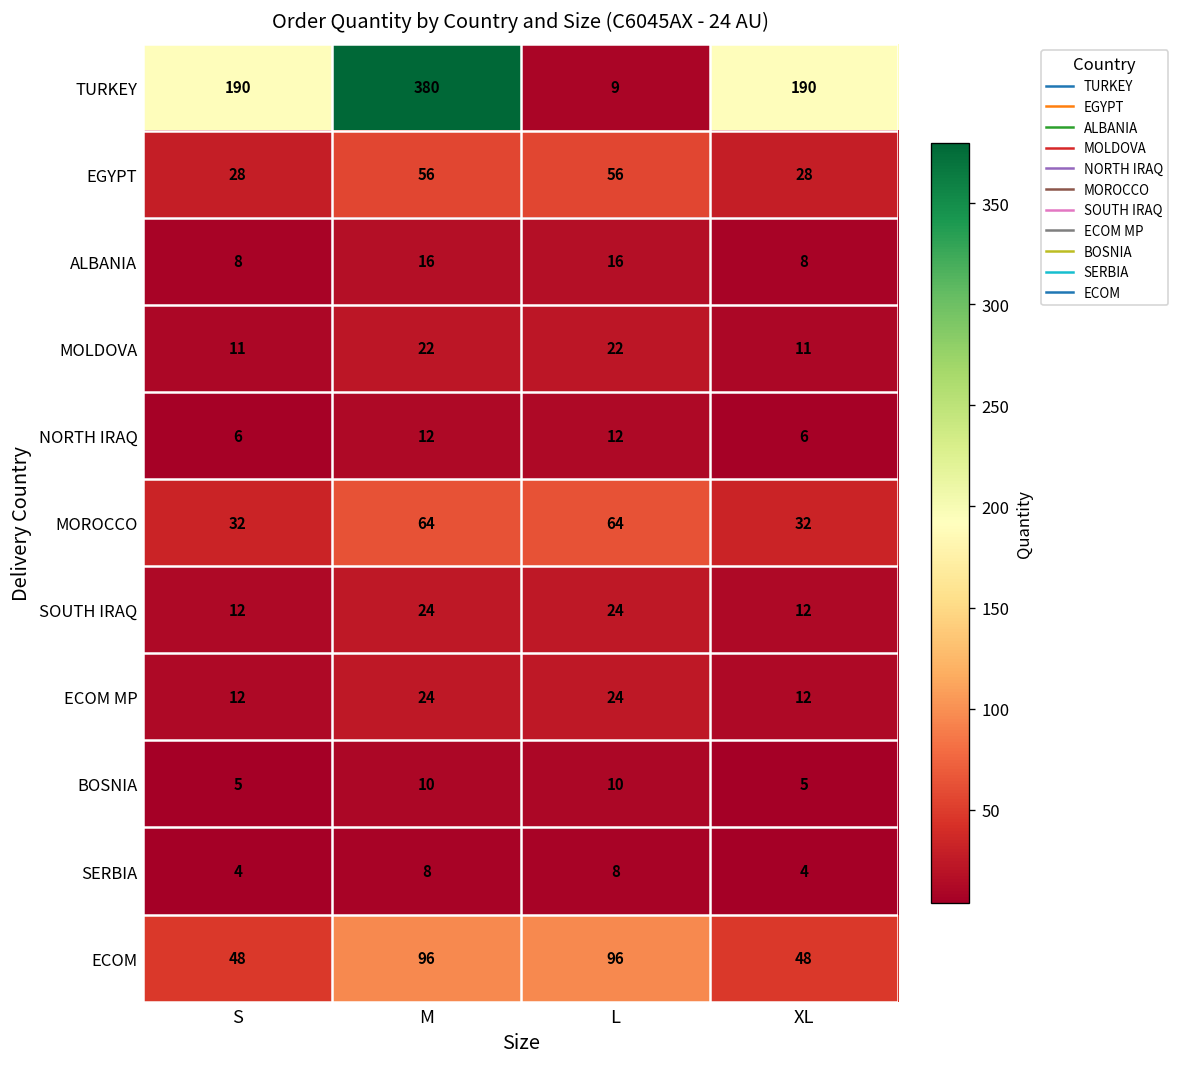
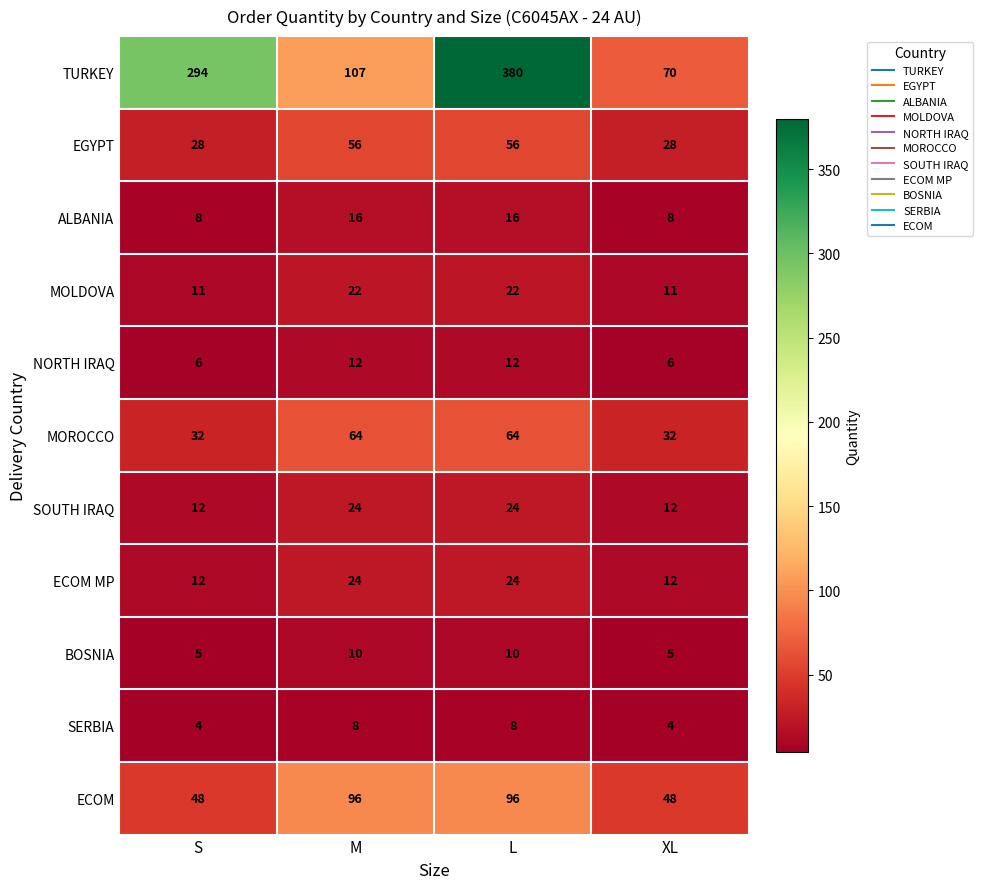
  {
    "TURKEY": {
-     "S": 190,
-     "M": 380,
-     "L": 9,
-     "XL": 190
+     "S": 294,
+     "M": 107,
+     "L": 380,
+     "XL": 70
    },
    "EGYPT": {
      "S": 28,
      "M": 56,
      "L": 56,
      "XL": 28
    },
    "ALBANIA": {
      "S": 8,
      "M": 16,
      "L": 16,
      "XL": 8
    },
    "MOLDOVA": {
      "S": 11,
      "M": 22,
      "L": 22,
      "XL": 11
    },
    "NORTH IRAQ": {
      "S": 6,
      "M": 12,
      "L": 12,
      "XL": 6
    },
    "MOROCCO": {
      "S": 32,
      "M": 64,
      "L": 64,
      "XL": 32
    },
    "SOUTH IRAQ": {
      "S": 12,
      "M": 24,
      "L": 24,
      "XL": 12
    },
    "ECOM MP": {
      "S": 12,
      "M": 24,
      "L": 24,
      "XL": 12
    },
    "BOSNIA": {
      "S": 5,
      "M": 10,
      "L": 10,
      "XL": 5
    },
    "SERBIA": {
      "S": 4,
      "M": 8,
      "L": 8,
      "XL": 4
    },
    "ECOM": {
      "S": 48,
      "M": 96,
      "L": 96,
      "XL": 48
    }
  }
